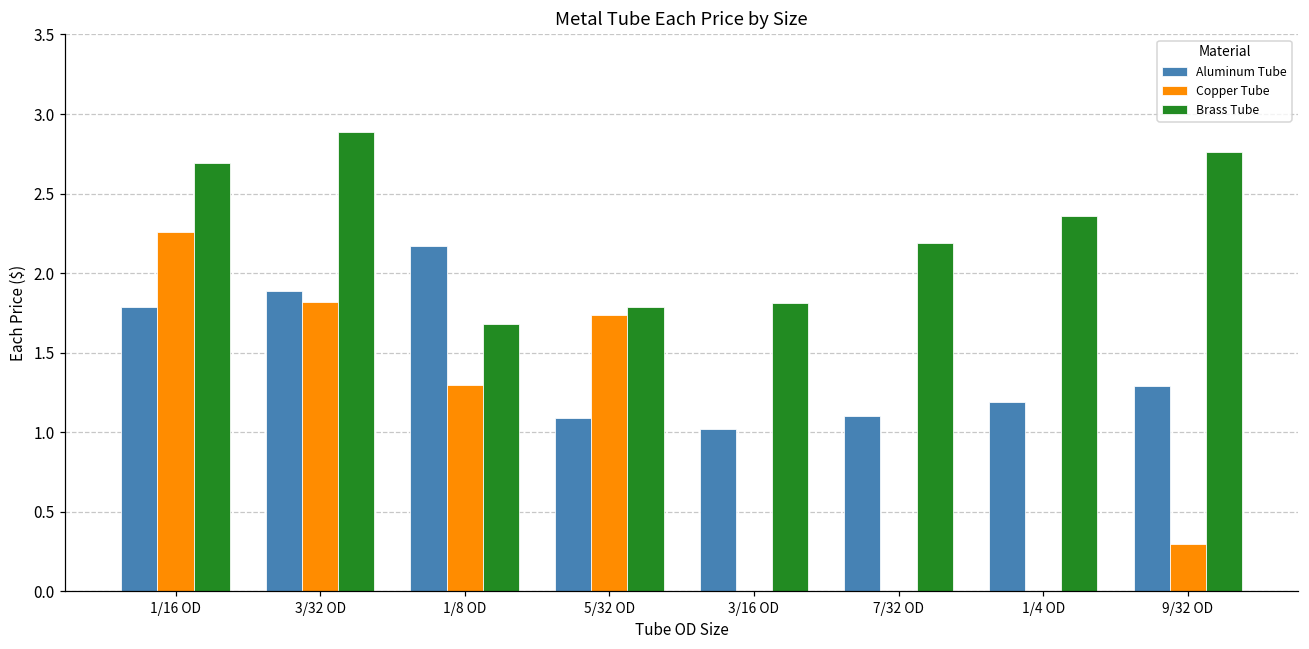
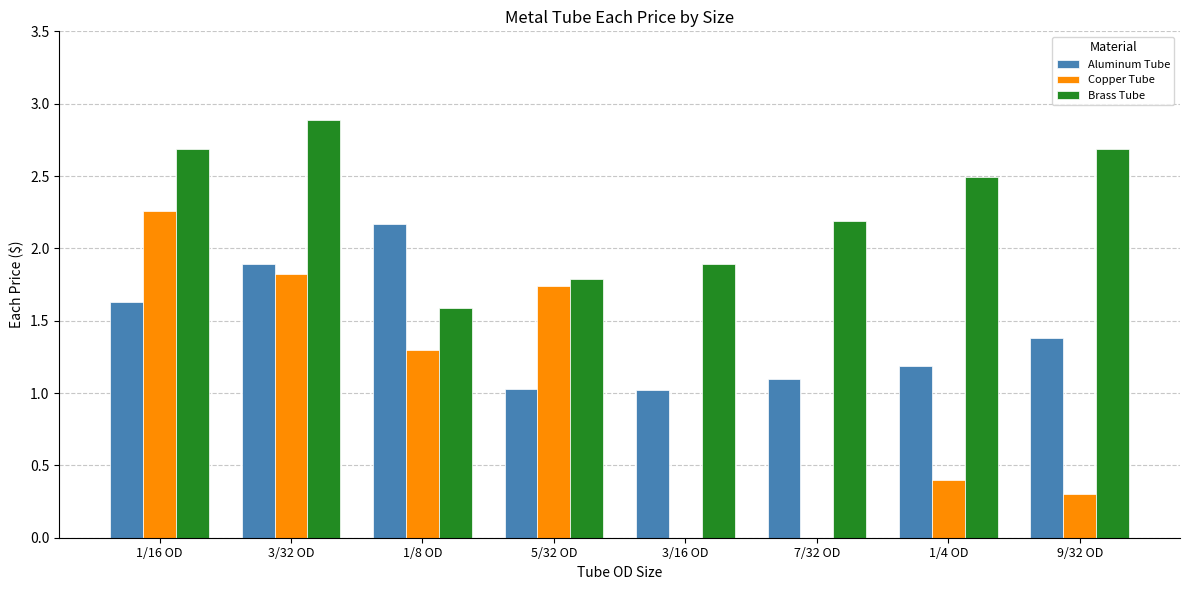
  {
    "Aluminum Tube": {
-     "1/16 OD": 1.79,
+     "1/16 OD": 1.63,
      "3/32 OD": 1.89,
      "1/8 OD": 2.17,
-     "5/32 OD": 1.09,
+     "5/32 OD": 1.03,
      "3/16 OD": 1.02,
      "7/32 OD": 1.10,
      "1/4 OD": 1.19,
-     "9/32 OD": 1.29
+     "9/32 OD": 1.38
    },
    "Copper Tube": {
      "1/16 OD": 2.26,
      "3/32 OD": 1.82,
      "1/8 OD": 1.3,
      "5/32 OD": 1.74,
      "3/16 OD": 0.0,
      "7/32 OD": 0.0,
-     "1/4 OD": 0.0,
+     "1/4 OD": 0.4,
      "9/32 OD": 0.3
    },
    "Brass Tube": {
      "1/16 OD": 2.69,
      "3/32 OD": 2.89,
-     "1/8 OD": 1.68,
+     "1/8 OD": 1.59,
      "5/32 OD": 1.79,
-     "3/16 OD": 1.81,
+     "3/16 OD": 1.89,
      "7/32 OD": 2.19,
-     "1/4 OD": 2.36,
-     "9/32 OD": 2.76
+     "1/4 OD": 2.49,
+     "9/32 OD": 2.69
    }
  }
